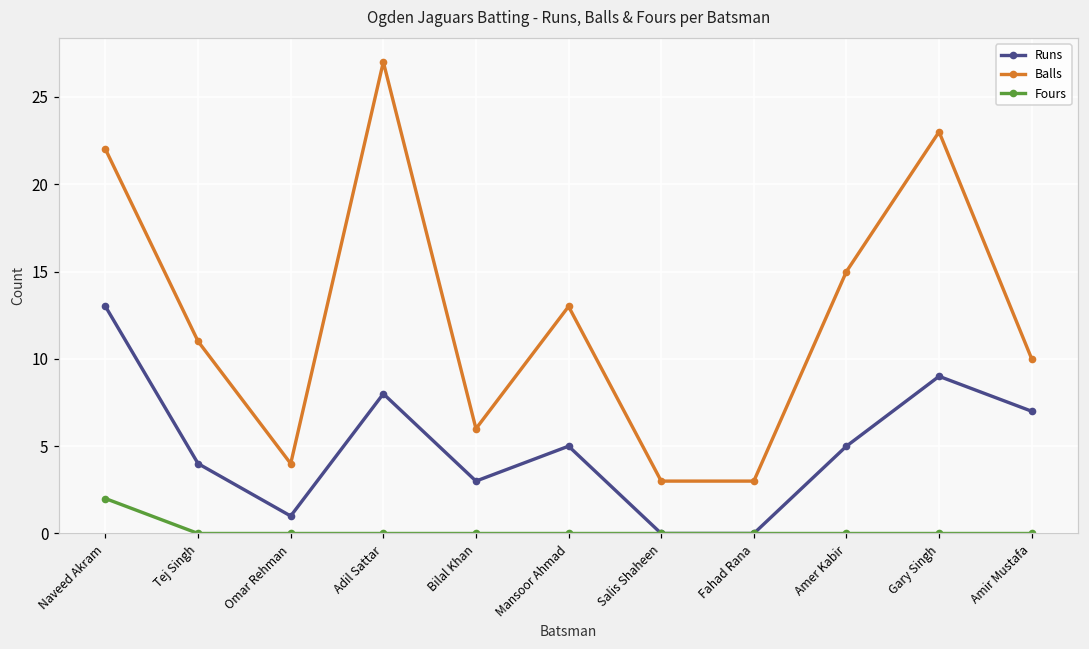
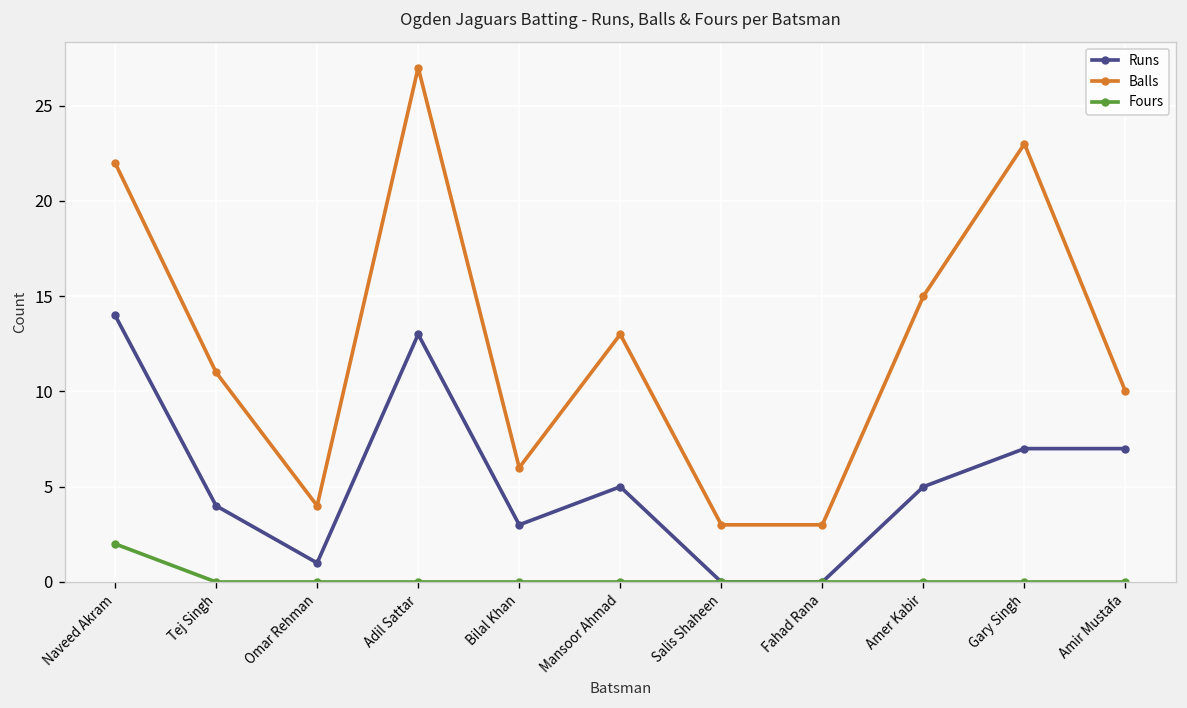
  {
    "Runs": {
-     "Naveed Akram": 13,
+     "Naveed Akram": 14,
      "Tej Singh": 4,
      "Omar Rehman": 1,
-     "Adil Sattar": 8,
+     "Adil Sattar": 13,
      "Bilal Khan": 3,
      "Mansoor Ahmad": 5,
      "Amer Kabir": 5,
-     "Gary Singh": 9,
+     "Gary Singh": 7,
      "Amir Mustafa": 7
    },
    "Balls": {
      "Naveed Akram": 22,
      "Tej Singh": 11,
      "Omar Rehman": 4,
      "Adil Sattar": 27,
      "Bilal Khan": 6,
      "Mansoor Ahmad": 13,
      "Salis Shaheen": 3,
      "Fahad Rana": 3,
      "Amer Kabir": 15,
      "Gary Singh": 23,
      "Amir Mustafa": 10
    },
    "Fours": {
      "Naveed Akram": 2,
      "Tej Singh": 0,
      "Omar Rehman": 0,
      "Adil Sattar": 0,
      "Bilal Khan": 0,
      "Mansoor Ahmad": 0,
      "Amer Kabir": 0,
      "Gary Singh": 0,
      "Amir Mustafa": 0
    }
  }
